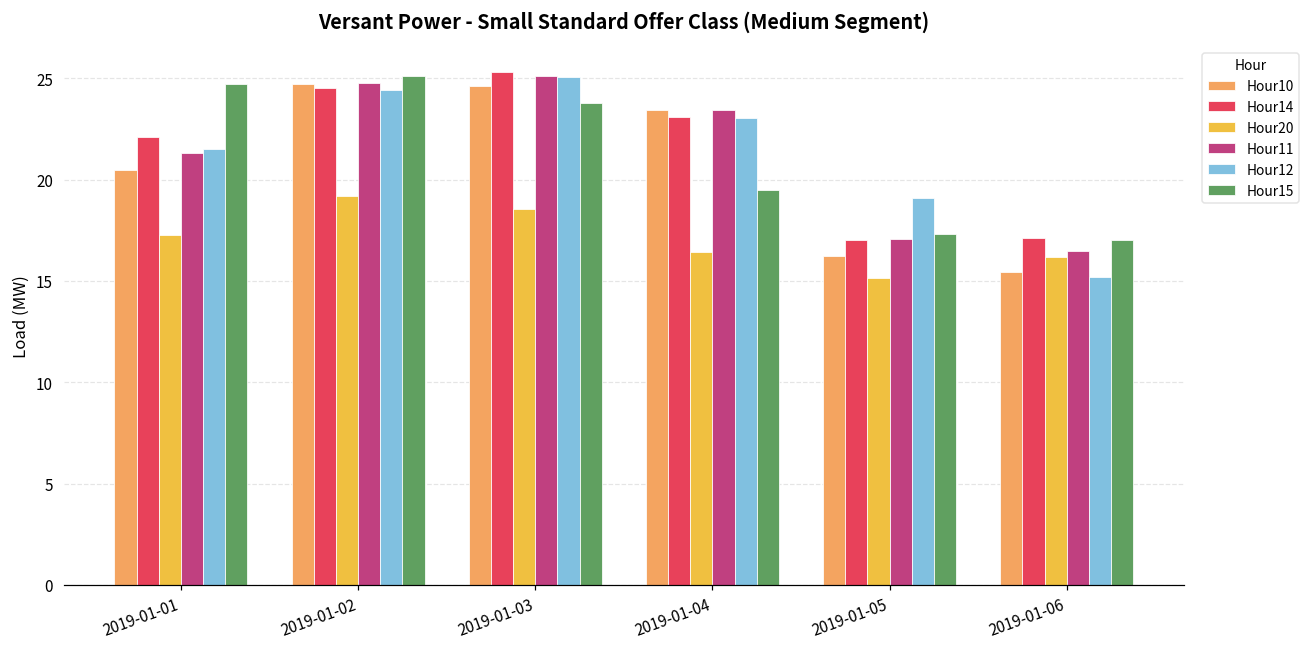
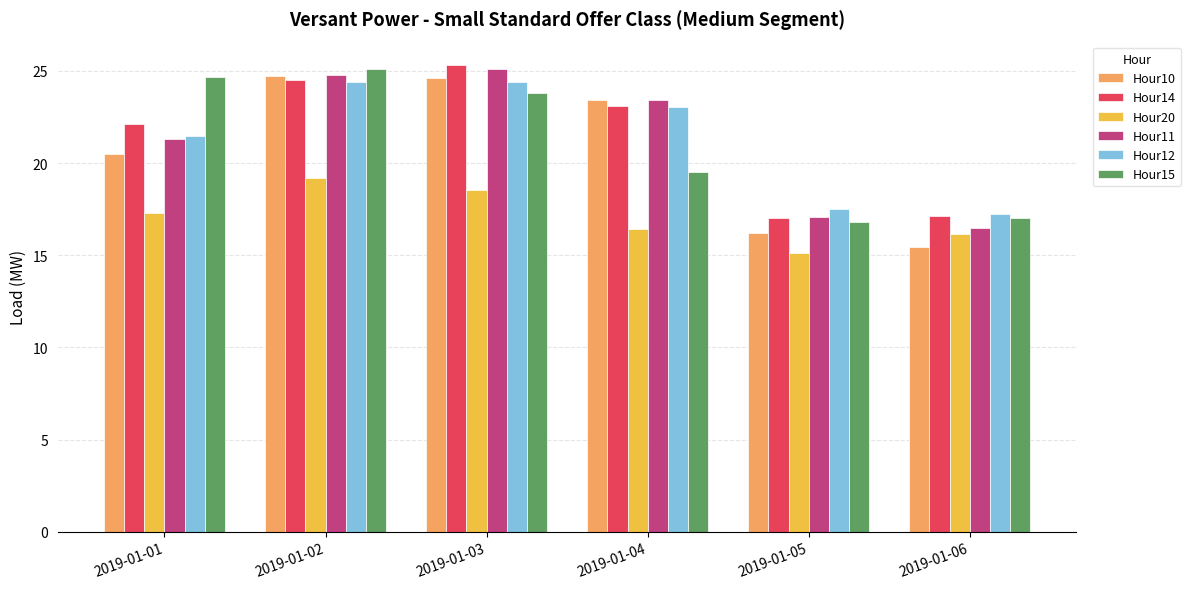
  {
    "Hour12": {
      "2019-01-01": 21.5,
      "2019-01-02": 24.4,
-     "2019-01-03": 25.1,
+     "2019-01-03": 24.4,
      "2019-01-04": 23.0,
-     "2019-01-05": 19.1,
-     "2019-01-06": 15.2
+     "2019-01-05": 17.5,
+     "2019-01-06": 17.3
    },
    "Hour15": {
      "2019-01-01": 24.7,
      "2019-01-02": 25.1,
      "2019-01-03": 23.8,
      "2019-01-04": 19.5,
-     "2019-01-05": 17.3,
+     "2019-01-05": 16.8,
      "2019-01-06": 17.0
    }
  }
